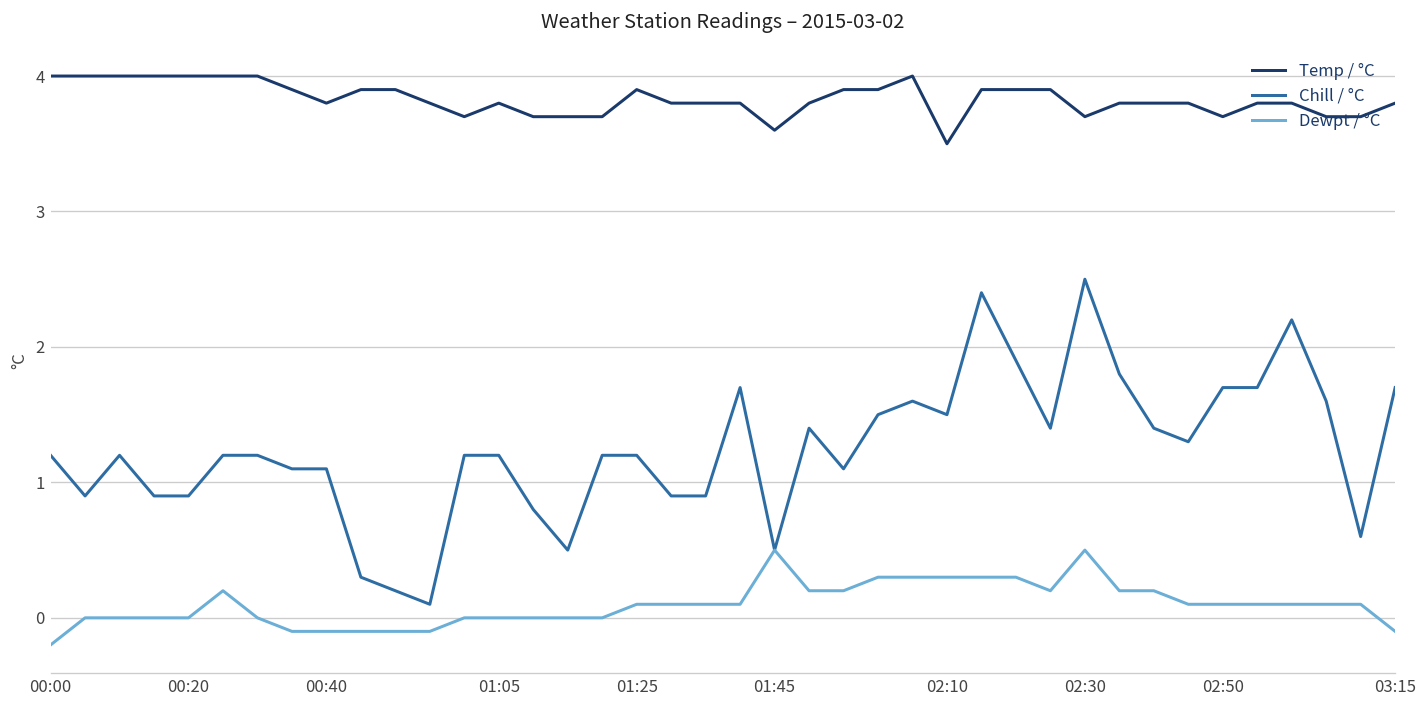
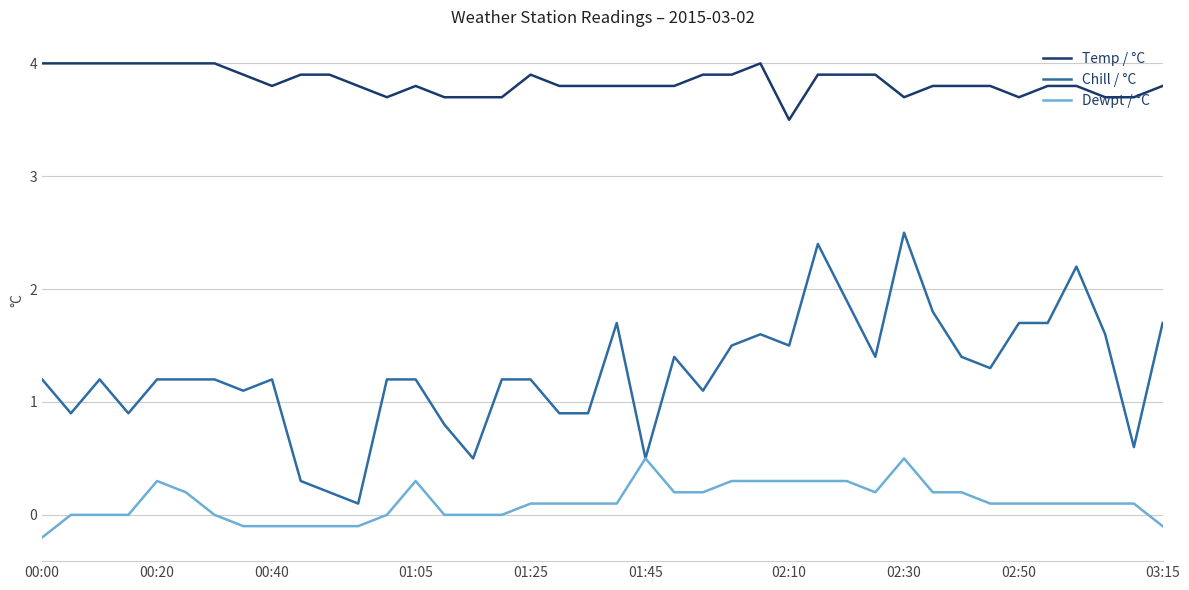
  {
    "Temp / °C": {
      "00:00": 4.0,
      "00:20": 4.0,
      "00:40": 3.8,
      "01:05": 3.8,
      "01:25": 3.9,
-     "01:45": 3.6,
+     "01:45": 3.8,
      "02:10": 3.5,
      "02:30": 3.7,
      "02:50": 3.7,
      "03:15": 3.8
    },
    "Chill / °C": {
      "00:00": 1.2,
-     "00:20": 0.9,
-     "00:40": 1.1,
+     "00:20": 1.2,
+     "00:40": 1.2,
      "01:05": 1.2,
      "01:25": 1.2,
      "02:10": 1.5,
      "02:30": 2.5,
      "02:50": 1.7,
      "03:15": 1.7
    },
    "Dewpt / °C": {
      "00:00": -0.2,
-     "00:20": 0.0,
+     "00:20": 0.3,
      "00:40": -0.1,
-     "01:05": 0.0,
+     "01:05": 0.3,
      "01:25": 0.1,
      "02:10": 0.3,
      "02:30": 0.5,
      "02:50": 0.1,
      "03:15": -0.1
    }
  }
